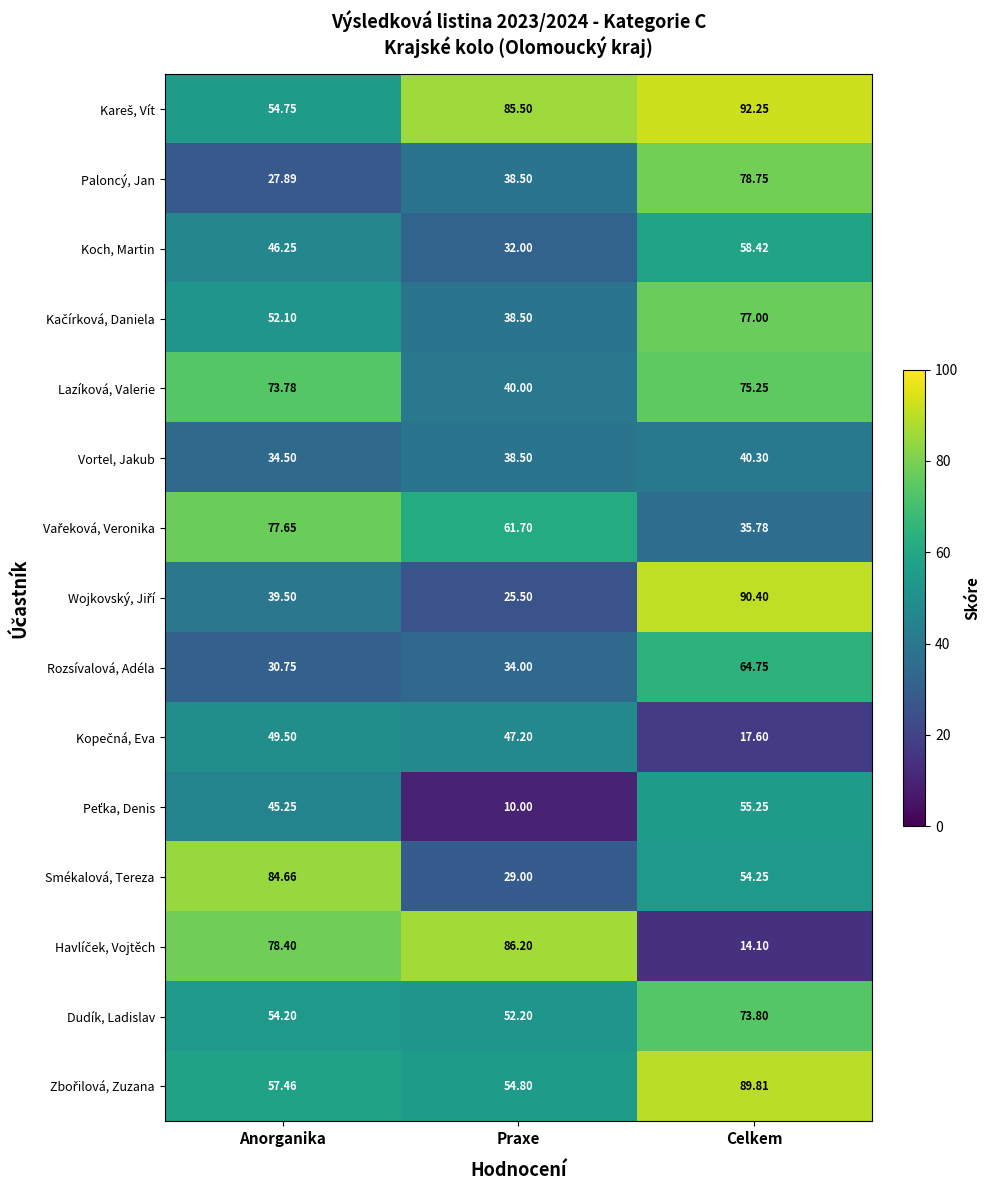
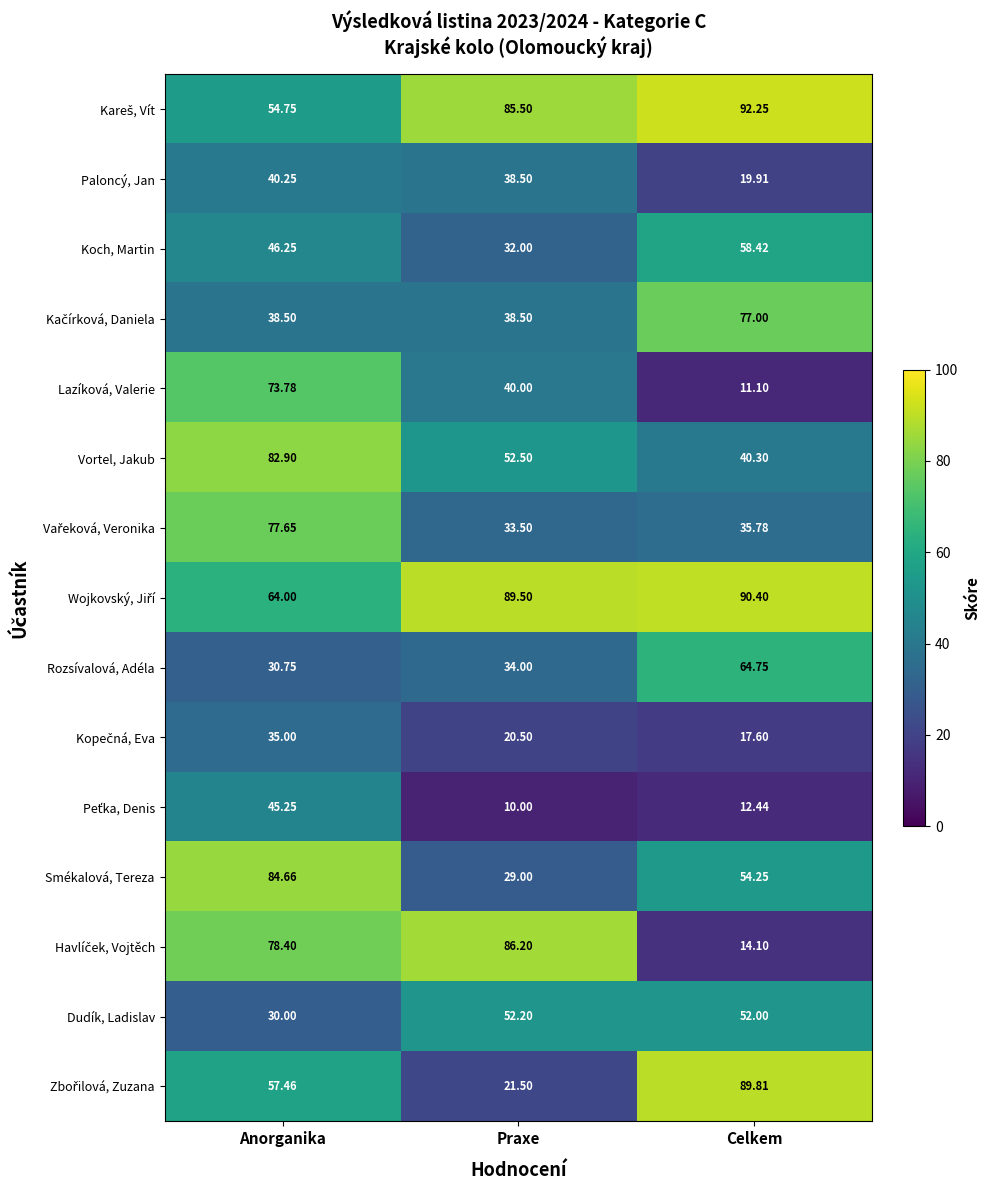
  {
    "Kareš, Vít": {
      "Anorganika": 54.75,
      "Praxe": 85.50,
      "Celkem": 92.25
    },
    "Paloncý, Jan": {
-     "Anorganika": 27.89,
+     "Anorganika": 40.25,
      "Praxe": 38.50,
-     "Celkem": 78.75
+     "Celkem": 19.91
    },
    "Koch, Martin": {
      "Anorganika": 46.25,
      "Praxe": 32.00,
      "Celkem": 58.42
    },
    "Kačírková, Daniela": {
-     "Anorganika": 52.10,
+     "Anorganika": 38.50,
      "Praxe": 38.50,
      "Celkem": 77.00
    },
    "Lazíková, Valerie": {
      "Anorganika": 73.78,
      "Praxe": 40.00,
-     "Celkem": 75.25
+     "Celkem": 11.10
    },
    "Vortel, Jakub": {
-     "Anorganika": 34.50,
-     "Praxe": 38.50,
+     "Anorganika": 82.90,
+     "Praxe": 52.50,
      "Celkem": 40.30
    },
    "Vařeková, Veronika": {
      "Anorganika": 77.65,
-     "Praxe": 61.70,
+     "Praxe": 33.50,
      "Celkem": 35.78
    },
    "Wojkovský, Jiří": {
-     "Anorganika": 39.50,
-     "Praxe": 25.50,
+     "Anorganika": 64.00,
+     "Praxe": 89.50,
      "Celkem": 90.40
    },
    "Rozsívalová, Adéla": {
      "Anorganika": 30.75,
      "Praxe": 34.00,
      "Celkem": 64.75
    },
    "Kopečná, Eva": {
-     "Anorganika": 49.50,
-     "Praxe": 47.20,
+     "Anorganika": 35.00,
+     "Praxe": 20.50,
      "Celkem": 17.60
    },
    "Peťka, Denis": {
      "Anorganika": 45.25,
      "Praxe": 10.00,
-     "Celkem": 55.25
+     "Celkem": 12.44
    },
    "Smékalová, Tereza": {
      "Anorganika": 84.66,
      "Praxe": 29.00,
      "Celkem": 54.25
    },
    "Havlíček, Vojtěch": {
      "Anorganika": 78.40,
      "Praxe": 86.20,
      "Celkem": 14.10
    },
    "Dudík, Ladislav": {
-     "Anorganika": 54.20,
+     "Anorganika": 30.00,
      "Praxe": 52.20,
-     "Celkem": 73.80
+     "Celkem": 52.00
    },
    "Zbořilová, Zuzana": {
      "Anorganika": 57.46,
-     "Praxe": 54.80,
+     "Praxe": 21.50,
      "Celkem": 89.81
    }
  }
